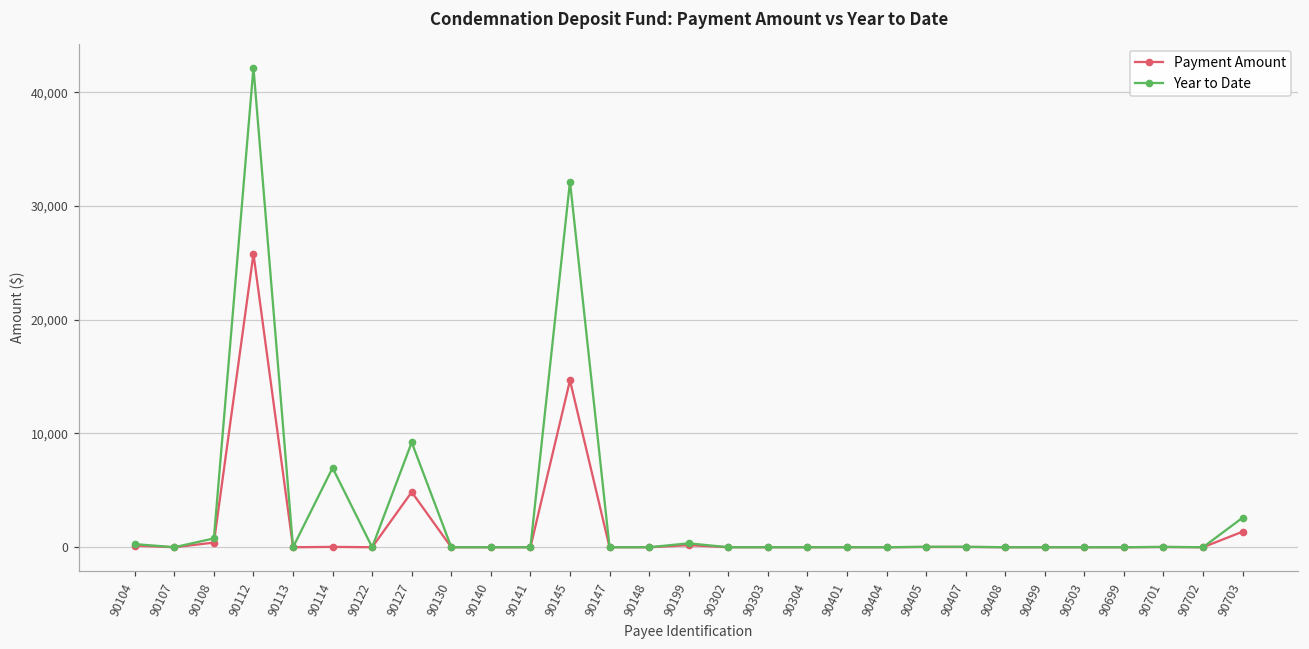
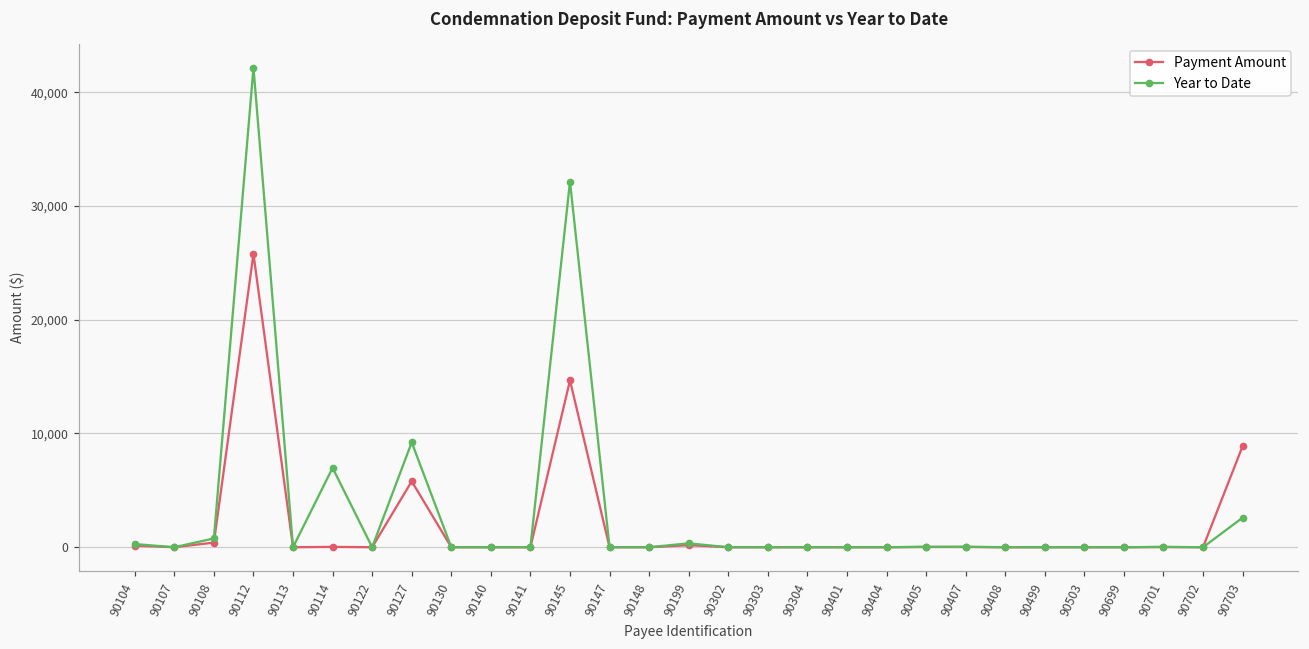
  {
    "Payment Amount": {
      "90108": "400",
      "90112": "25,800",
      "90114": "0",
-     "90127": "4,900",
+     "90127": "5,800",
      "90145": "14,700",
-     "90703": "1,400"
+     "90703": "8,900"
    },
    "Year to Date": {
      "90108": "800",
      "90112": "42,200",
      "90114": "7,000",
      "90127": "9,200",
      "90145": "32,100",
      "90703": "2,600"
    }
  }
